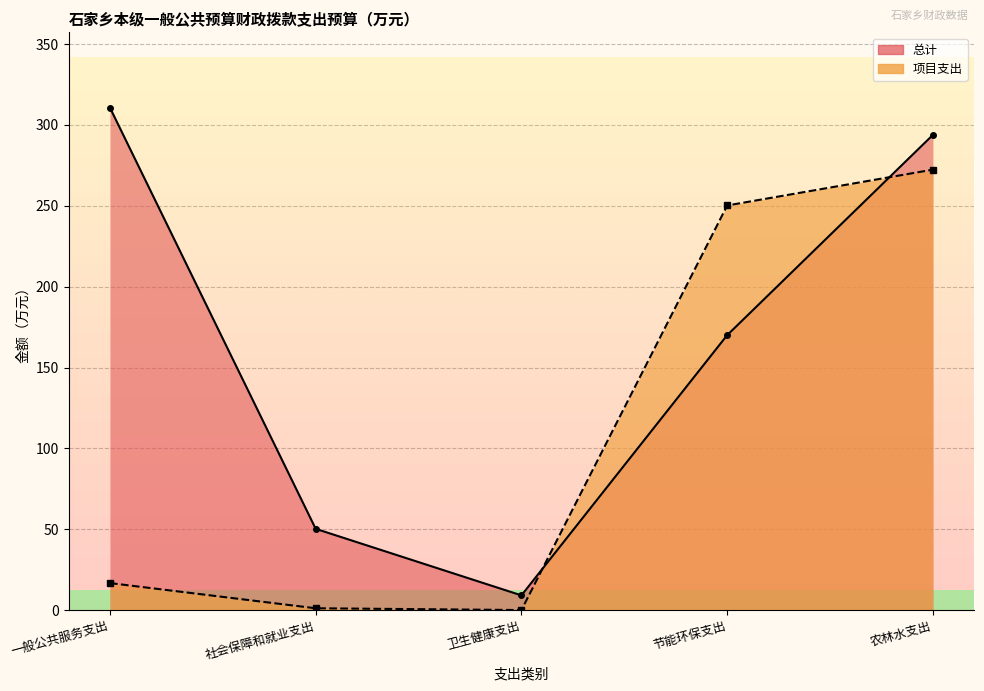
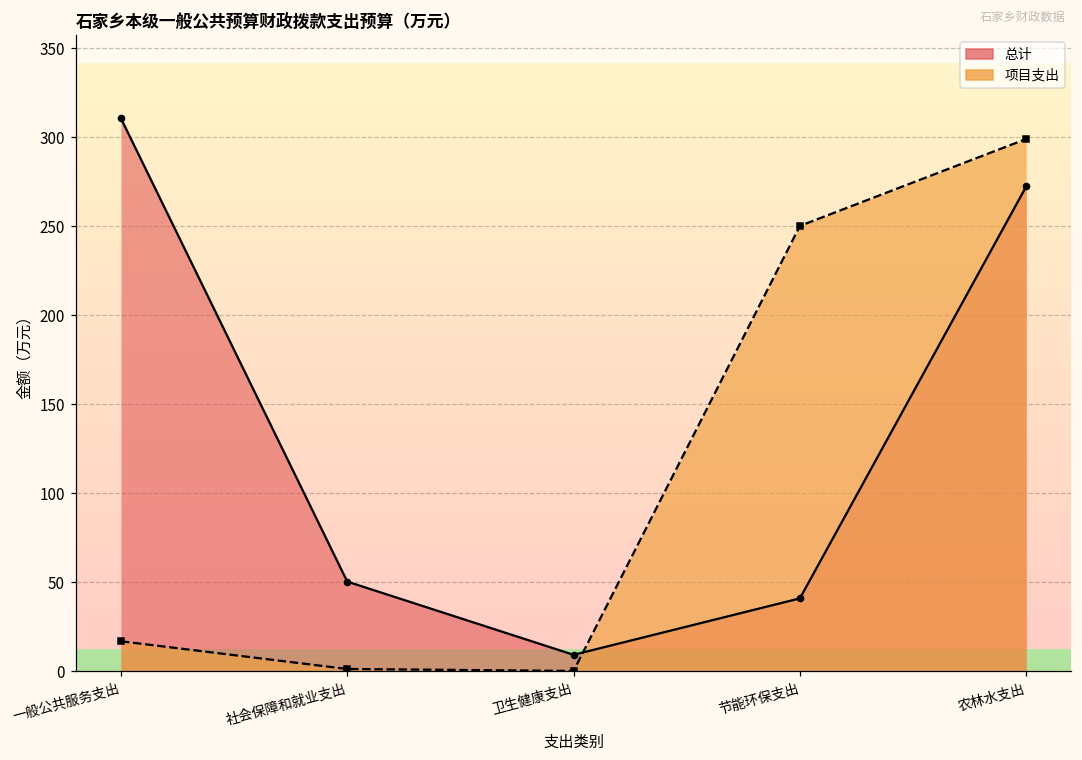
  {
    "总计": {
      "一般公共服务支出": 311,
      "社会保障和就业支出": 50,
-     "节能环保支出": 170,
-     "农林水支出": 294
+     "节能环保支出": 41,
+     "农林水支出": 272
    },
    "项目支出": {
      "一般公共服务支出": 17,
      "节能环保支出": 250,
-     "农林水支出": 272
+     "农林水支出": 299
    }
  }
